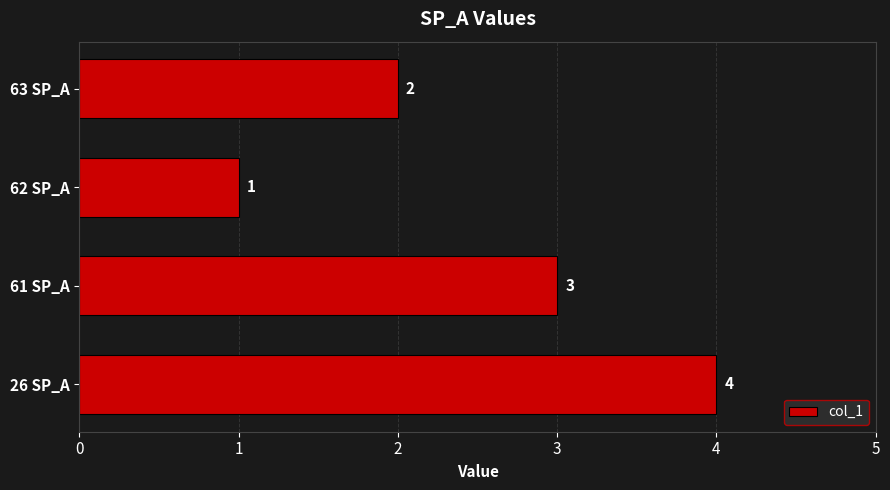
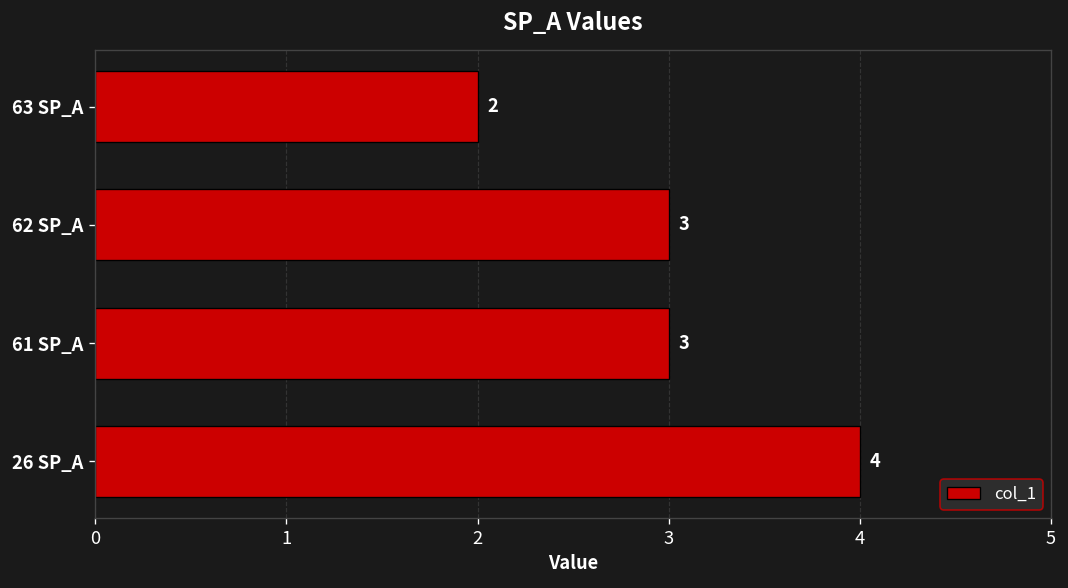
  {
    "63 SP_A": 2,
-   "62 SP_A": 1,
+   "62 SP_A": 3,
    "61 SP_A": 3,
    "26 SP_A": 4
  }
